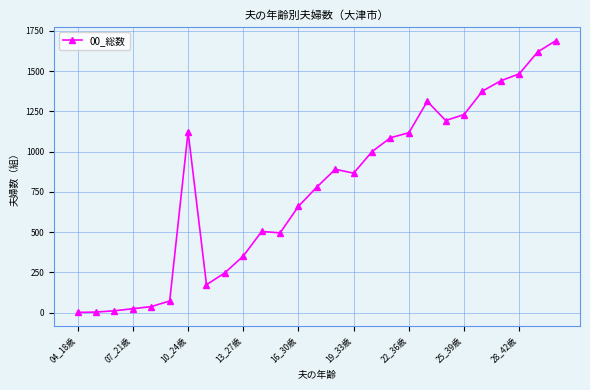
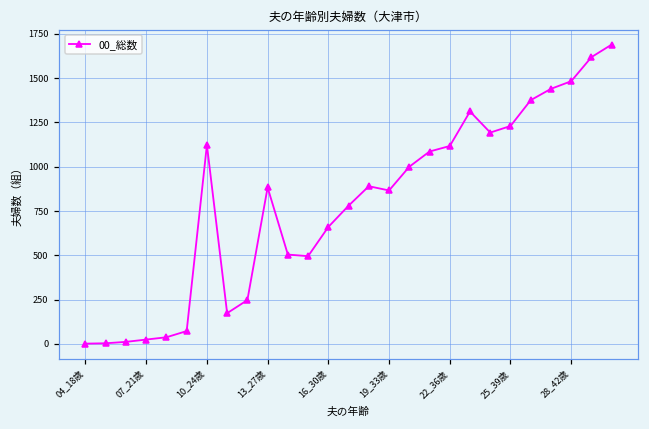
  {
    "04_18歳": 0,
    "07_21歳": 20,
    "10_24歳": 1120,
-   "13_27歳": 350,
+   "13_27歳": 880,
    "16_30歳": 660,
    "19_33歳": 870,
    "22_36歳": 1120,
    "25_39歳": 1230,
    "28_42歳": 1480
  }
